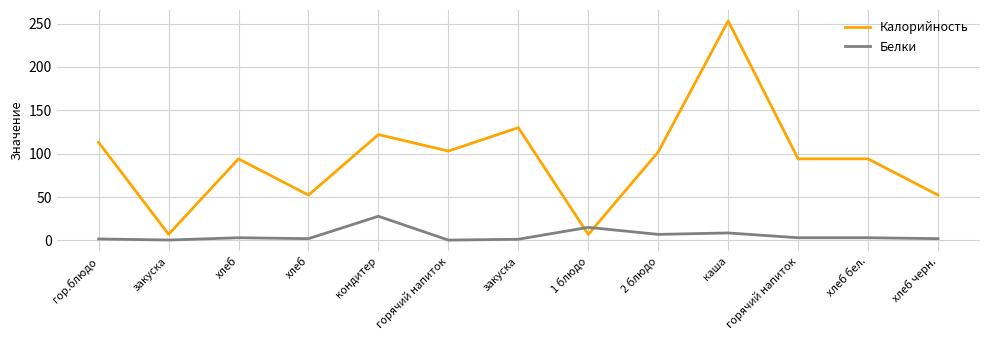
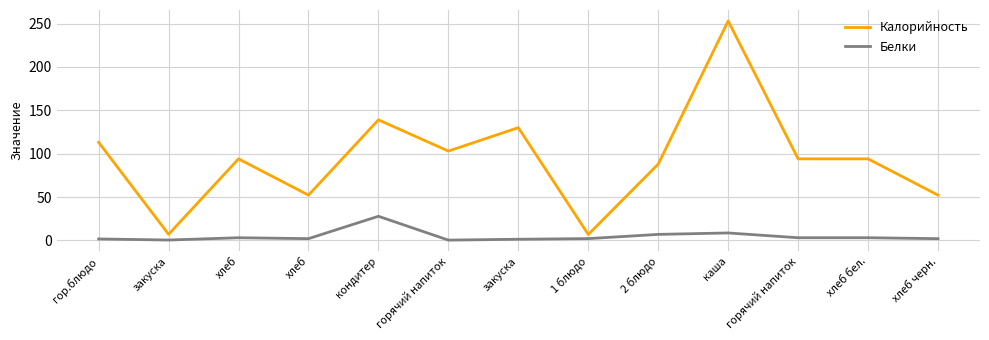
  {
    "Калорийность": {
      "гор.блюдо": 110,
-     "кондитер": 120,
+     "кондитер": 140,
      "1 блюдо": 10,
-     "2 блюдо": 100,
+     "2 блюдо": 90,
      "каша": 250,
      "хлеб бел.": 90,
      "хлеб черн.": 50
    },
    "Белки": {
      "гор.блюдо": 0,
      "кондитер": 30,
-     "1 блюдо": 20,
+     "1 блюдо": 0,
      "2 блюдо": 10,
      "каша": 10,
      "хлеб бел.": 0,
      "хлеб черн.": 0
    }
  }
